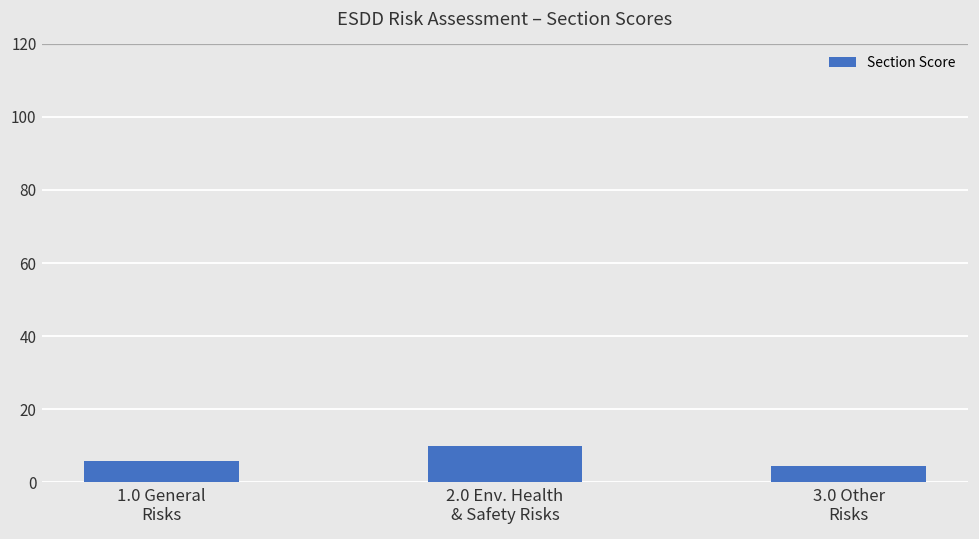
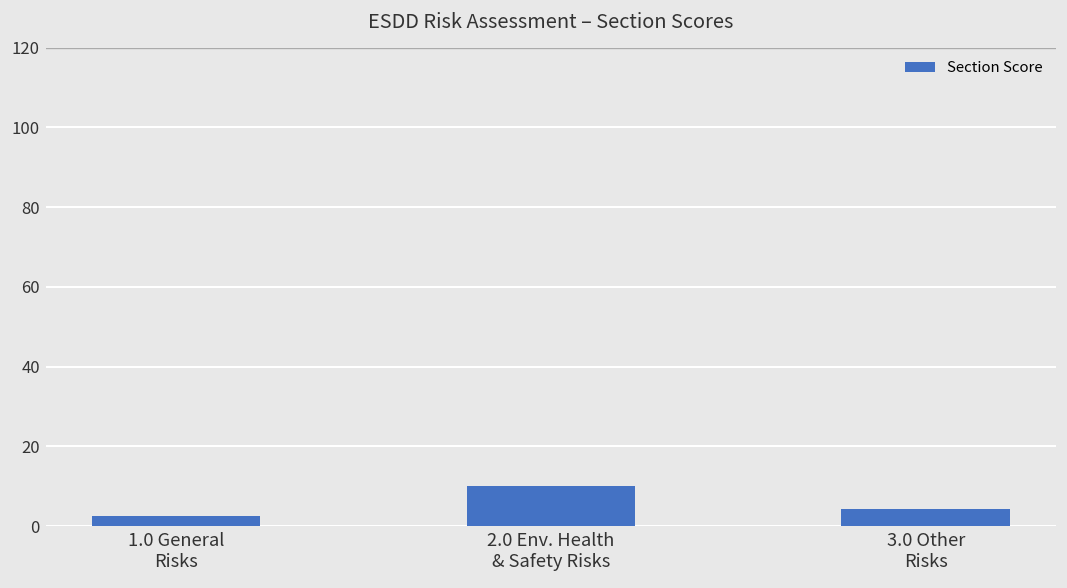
  {
-   "1.0 General Risks": 6,
+   "1.0 General Risks": 3,
    "2.0 Env. Health & Safety Risks": 10,
    "3.0 Other Risks": 4
  }
